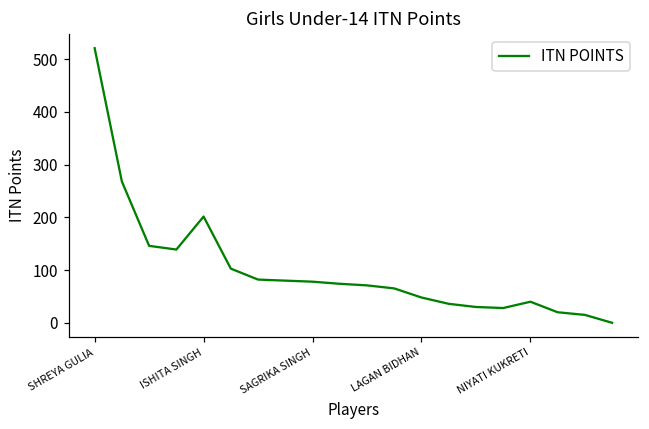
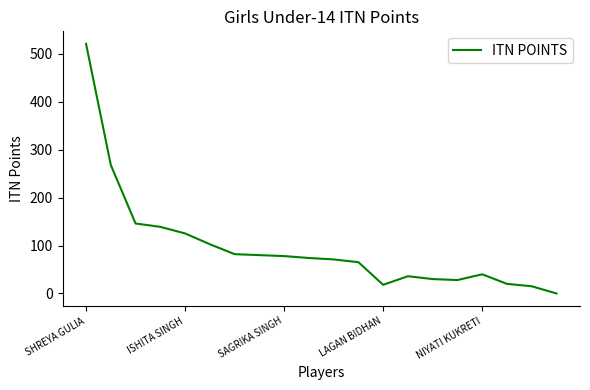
  {
    "SHREYA GULIA": 520,
-   "ISHITA SINGH": 200,
+   "ISHITA SINGH": 130,
    "SAGRIKA SINGH": 80,
-   "LAGAN BIDHAN": 50,
+   "LAGAN BIDHAN": 20,
    "NIYATI KUKRETI": 40
  }
